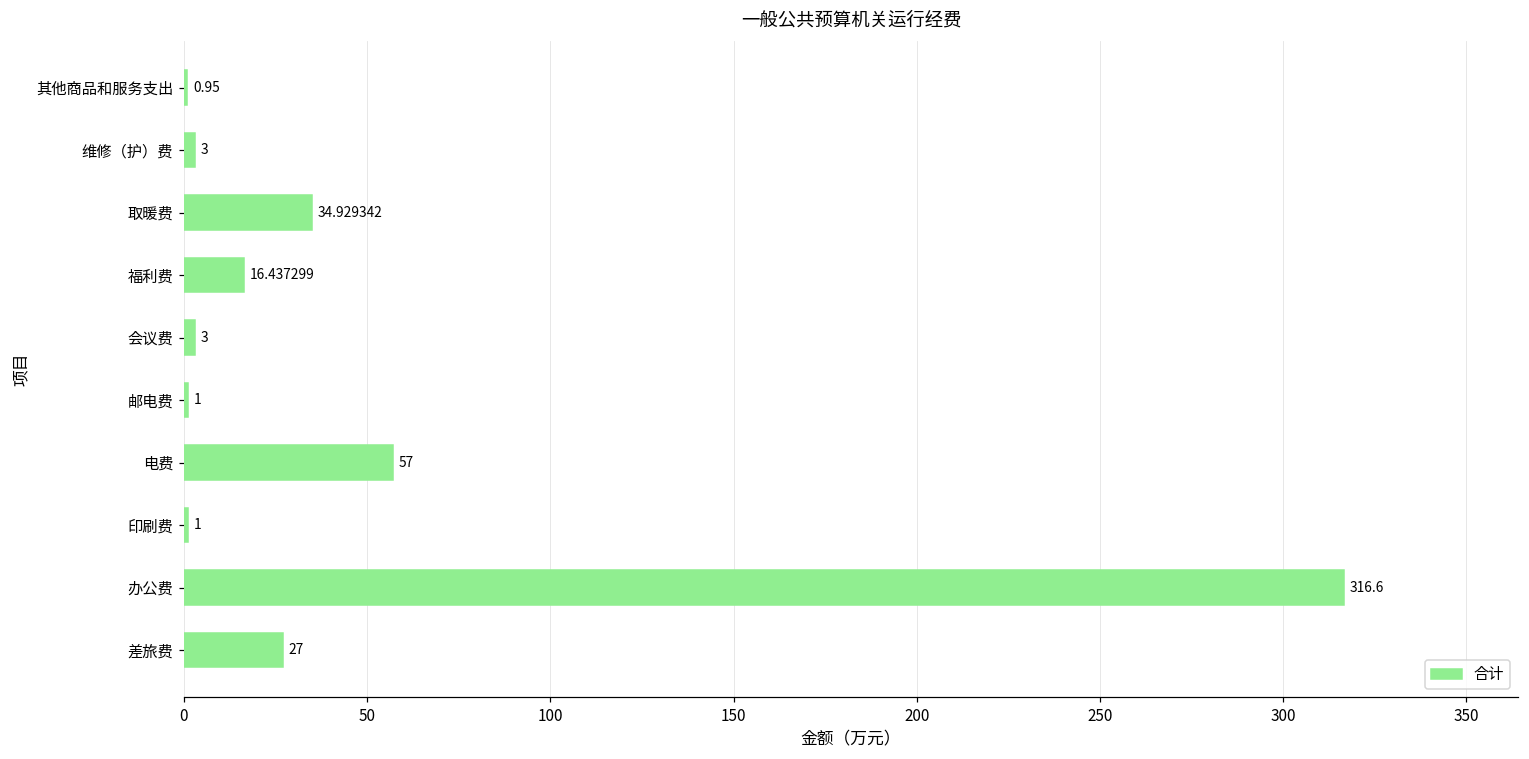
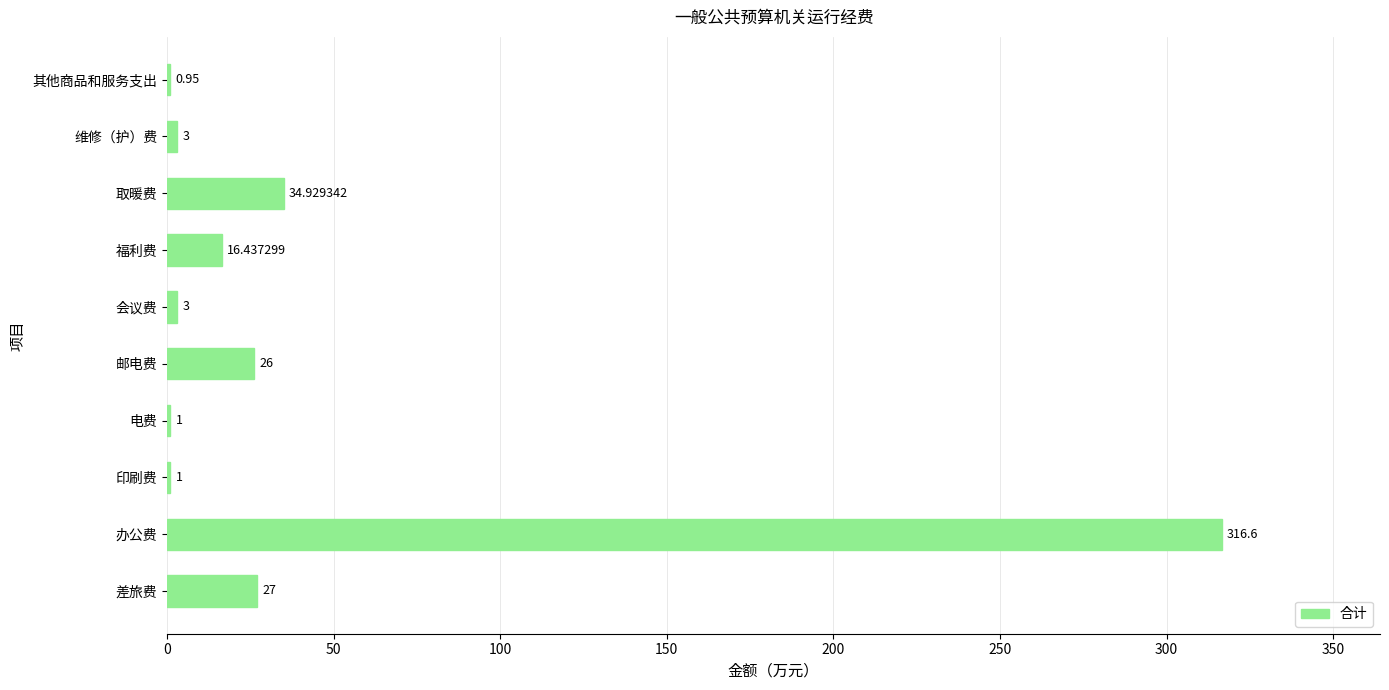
  {
    "其他商品和服务支出": 0.95,
    "维修（护）费": 3,
    "取暖费": 34.929342,
    "福利费": 16.437299,
    "会议费": 3,
-   "邮电费": 1,
-   "电费": 57,
+   "邮电费": 26,
+   "电费": 1,
    "印刷费": 1,
    "办公费": 316.6,
    "差旅费": 27
  }
